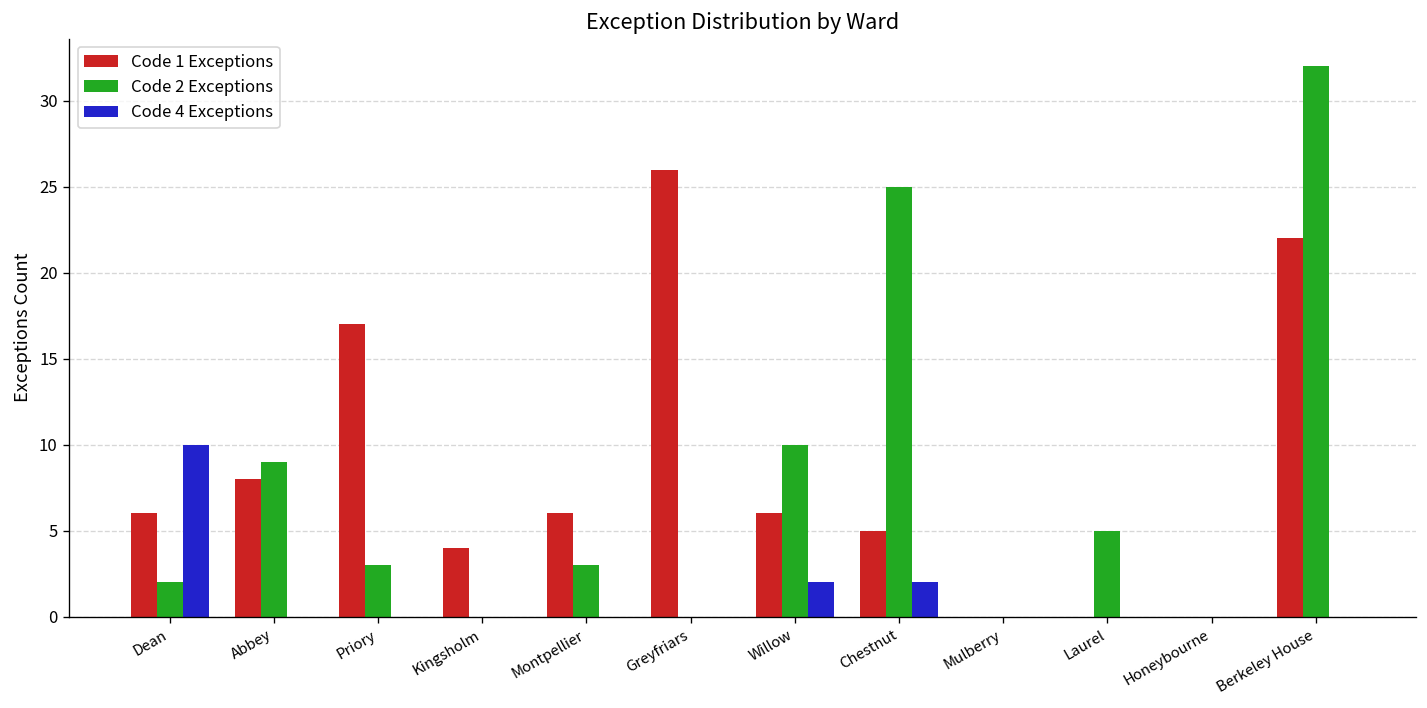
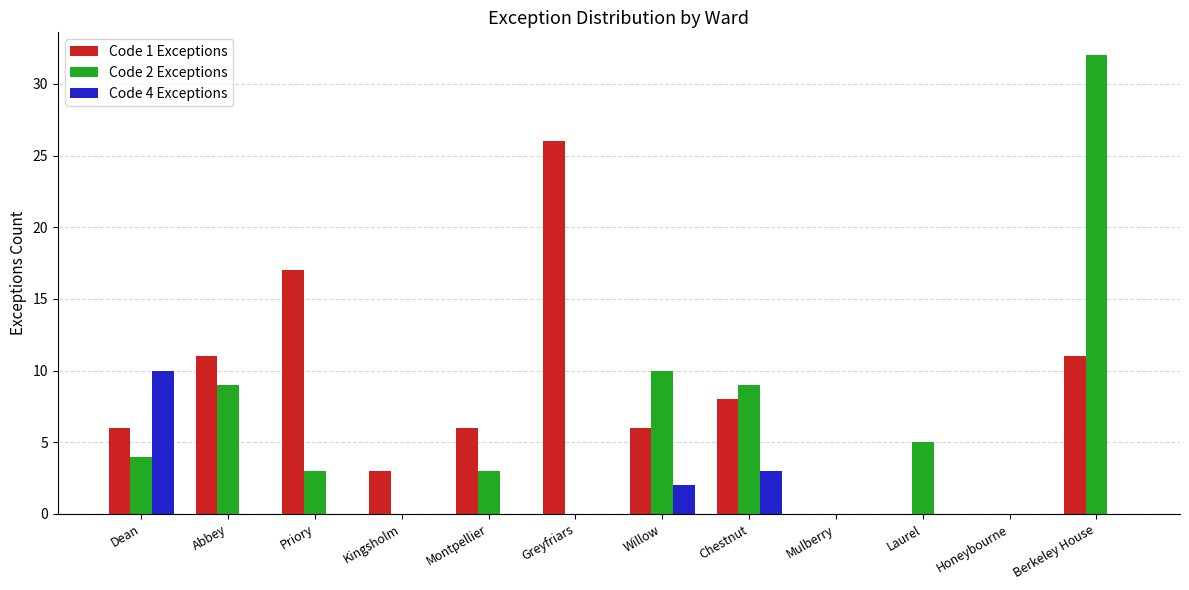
  {
    "Code 1 Exceptions": {
      "Dean": 6,
-     "Abbey": 8,
+     "Abbey": 11,
      "Priory": 17,
-     "Kingsholm": 4,
+     "Kingsholm": 3,
      "Montpellier": 6,
      "Greyfriars": 26,
      "Willow": 6,
-     "Chestnut": 5,
+     "Chestnut": 8,
      "Mulberry": 0,
      "Laurel": 0,
      "Honeybourne": 0,
-     "Berkeley House": 22
+     "Berkeley House": 11
    },
    "Code 2 Exceptions": {
-     "Dean": 2,
+     "Dean": 4,
      "Abbey": 9,
      "Priory": 3,
      "Kingsholm": 0,
      "Montpellier": 3,
      "Greyfriars": 0,
      "Willow": 10,
-     "Chestnut": 25,
+     "Chestnut": 9,
      "Mulberry": 0,
      "Laurel": 5,
      "Honeybourne": 0,
      "Berkeley House": 32
    },
    "Code 4 Exceptions": {
      "Dean": 10,
      "Abbey": 0,
      "Priory": 0,
      "Kingsholm": 0,
      "Montpellier": 0,
      "Greyfriars": 0,
      "Willow": 2,
-     "Chestnut": 2,
+     "Chestnut": 3,
      "Mulberry": 0,
      "Laurel": 0,
      "Honeybourne": 0,
      "Berkeley House": 0
    }
  }
